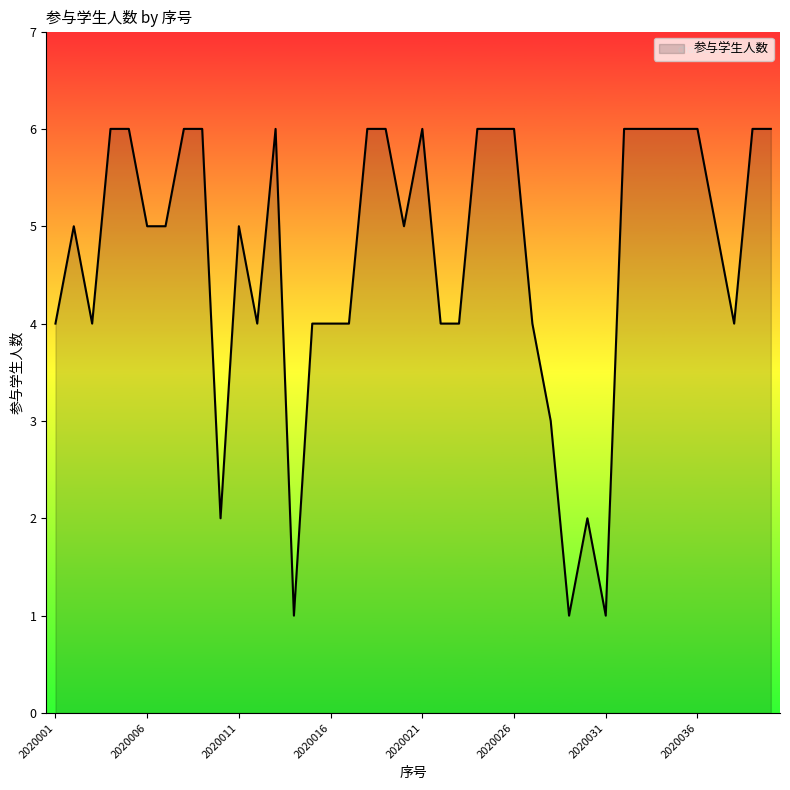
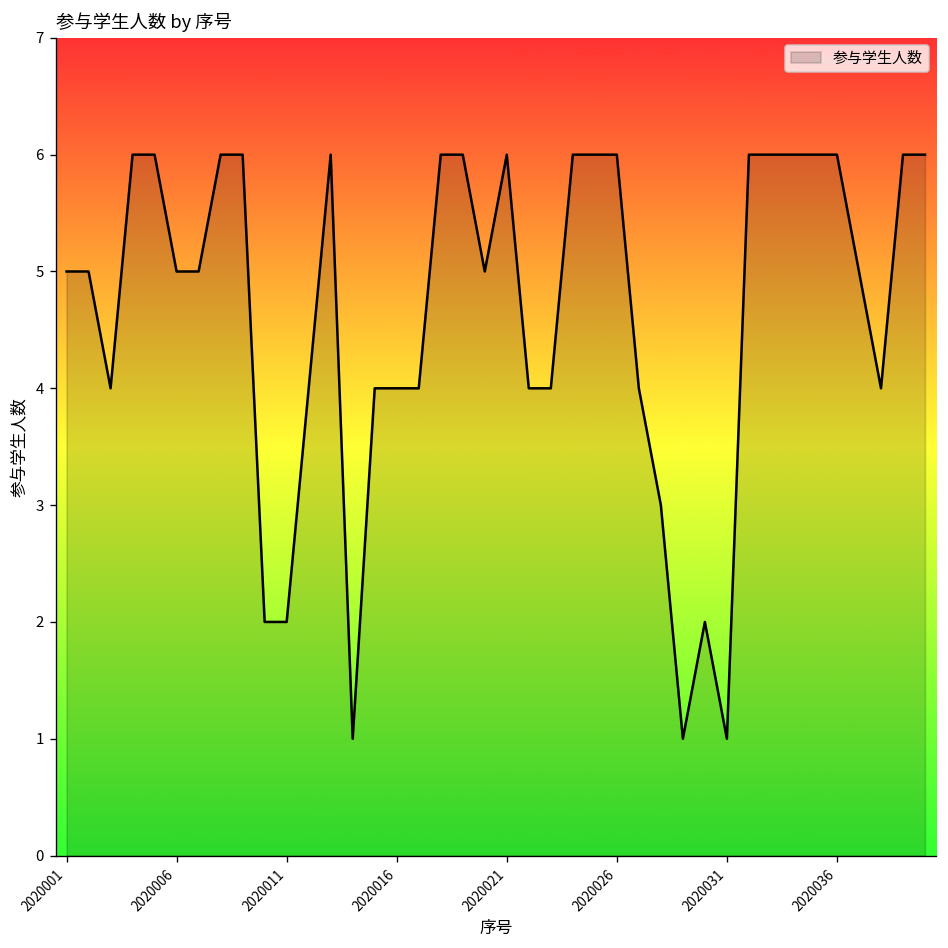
  {
-   "2020001": 4,
+   "2020001": 5,
    "2020006": 5,
-   "2020011": 5,
+   "2020011": 2,
    "2020016": 4,
    "2020021": 6,
    "2020026": 6,
    "2020031": 1,
    "2020036": 6
  }
